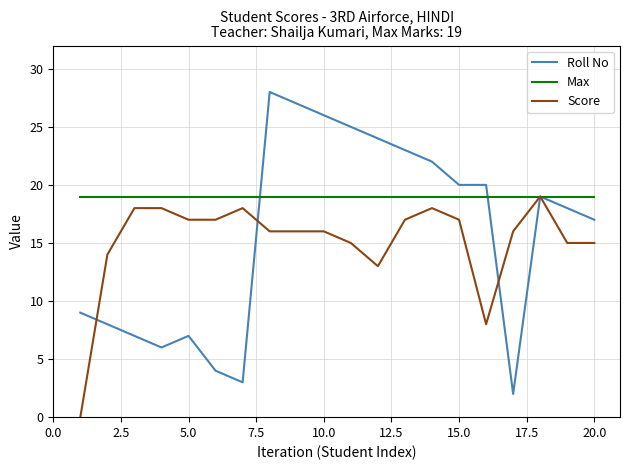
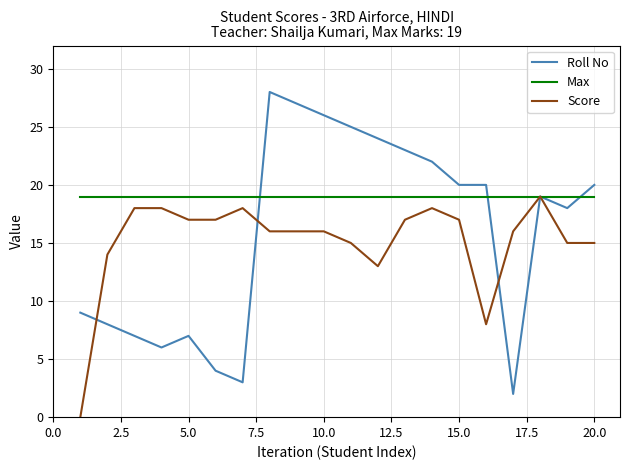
  {
    "Roll No": {
      "5.0": 7,
      "10.0": 26,
      "15.0": 20,
-     "20.0": 17
+     "20.0": 20
    },
    "Max": {
      "5.0": 19,
      "10.0": 19,
      "15.0": 19,
      "20.0": 19
    },
    "Score": {
      "5.0": 17,
      "10.0": 16,
      "15.0": 17,
      "20.0": 15
    }
  }
